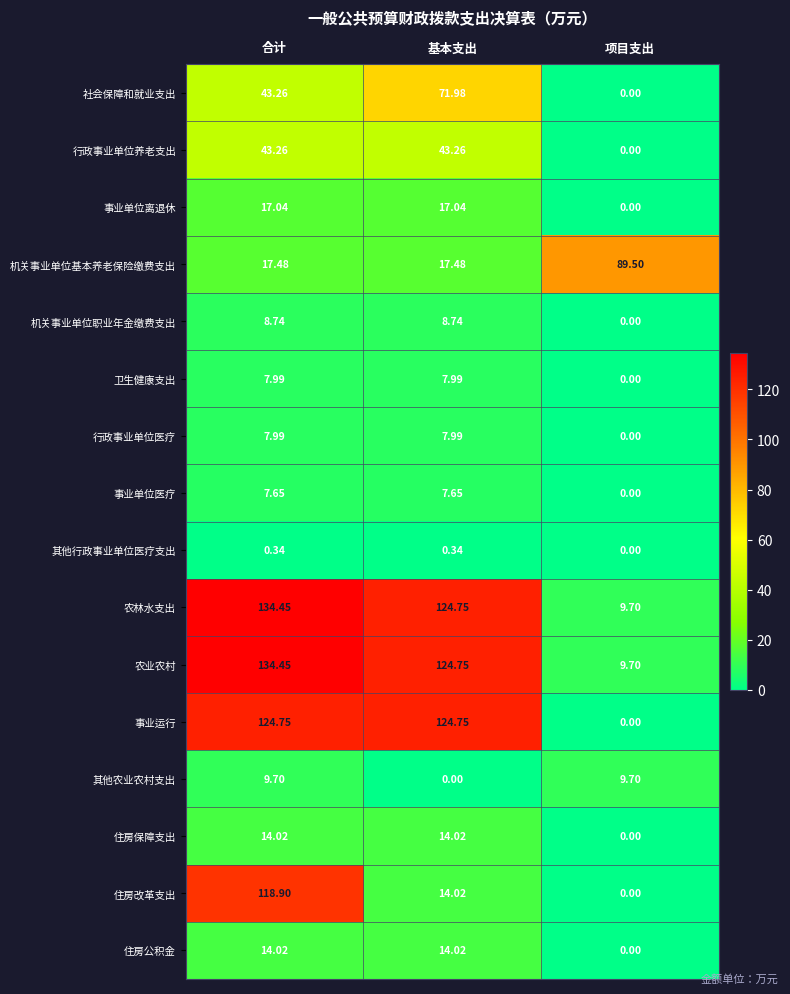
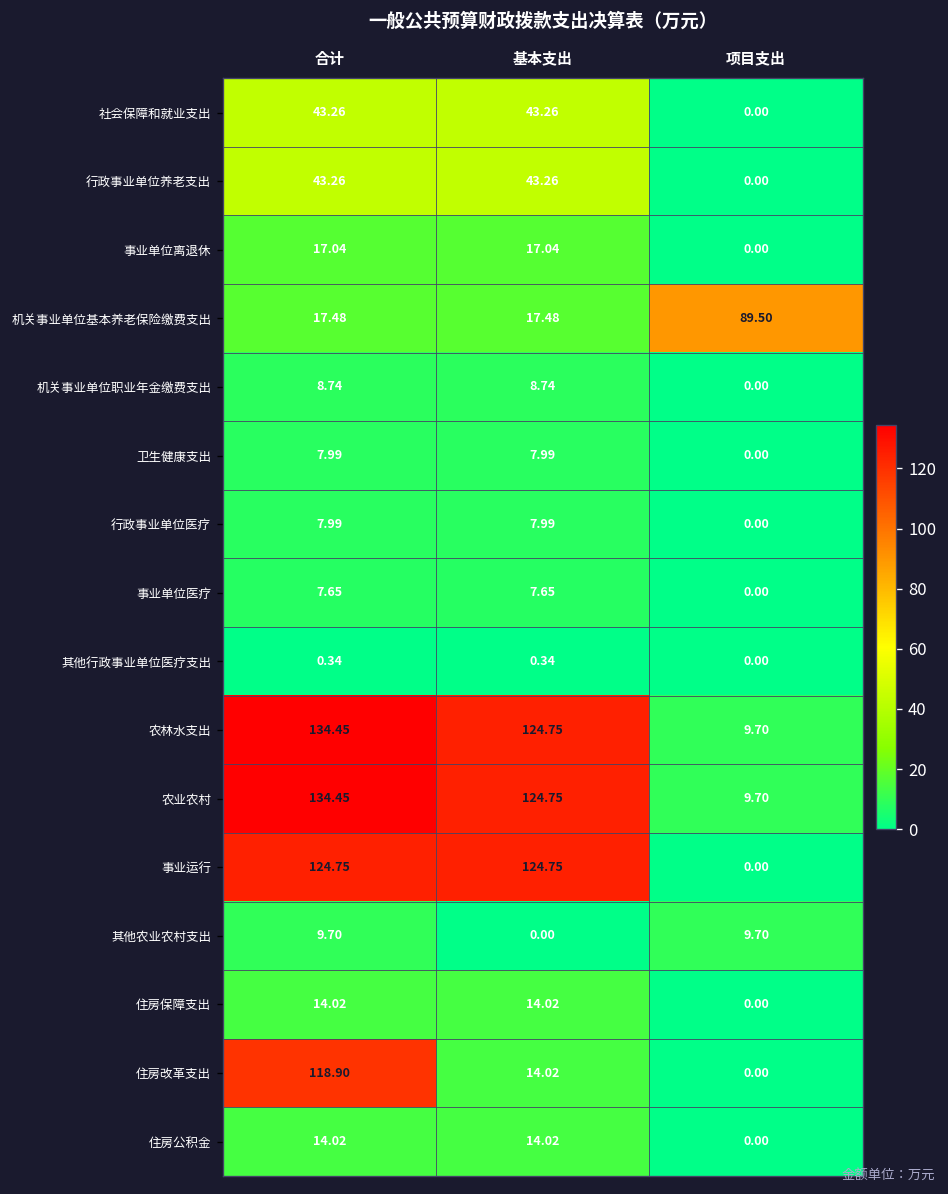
  {
    "社会保障和就业支出": {
      "合计": 43.26,
-     "基本支出": 71.98,
+     "基本支出": 43.26,
      "项目支出": 0.00
    },
    "行政事业单位养老支出": {
      "合计": 43.26,
      "基本支出": 43.26,
      "项目支出": 0.00
    },
    "事业单位离退休": {
      "合计": 17.04,
      "基本支出": 17.04,
      "项目支出": 0.00
    },
    "机关事业单位基本养老保险缴费支出": {
      "合计": 17.48,
      "基本支出": 17.48,
      "项目支出": 89.50
    },
    "机关事业单位职业年金缴费支出": {
      "合计": 8.74,
      "基本支出": 8.74,
      "项目支出": 0.00
    },
    "卫生健康支出": {
      "合计": 7.99,
      "基本支出": 7.99,
      "项目支出": 0.00
    },
    "行政事业单位医疗": {
      "合计": 7.99,
      "基本支出": 7.99,
      "项目支出": 0.00
    },
    "事业单位医疗": {
      "合计": 7.65,
      "基本支出": 7.65,
      "项目支出": 0.00
    },
    "其他行政事业单位医疗支出": {
      "合计": 0.34,
      "基本支出": 0.34,
      "项目支出": 0.00
    },
    "农林水支出": {
      "合计": 134.45,
      "基本支出": 124.75,
      "项目支出": 9.70
    },
    "农业农村": {
      "合计": 134.45,
      "基本支出": 124.75,
      "项目支出": 9.70
    },
    "事业运行": {
      "合计": 124.75,
      "基本支出": 124.75,
      "项目支出": 0.00
    },
    "其他农业农村支出": {
      "合计": 9.70,
      "基本支出": 0.00,
      "项目支出": 9.70
    },
    "住房保障支出": {
      "合计": 14.02,
      "基本支出": 14.02,
      "项目支出": 0.00
    },
    "住房改革支出": {
      "合计": 118.90,
      "基本支出": 14.02,
      "项目支出": 0.00
    },
    "住房公积金": {
      "合计": 14.02,
      "基本支出": 14.02,
      "项目支出": 0.00
    }
  }
